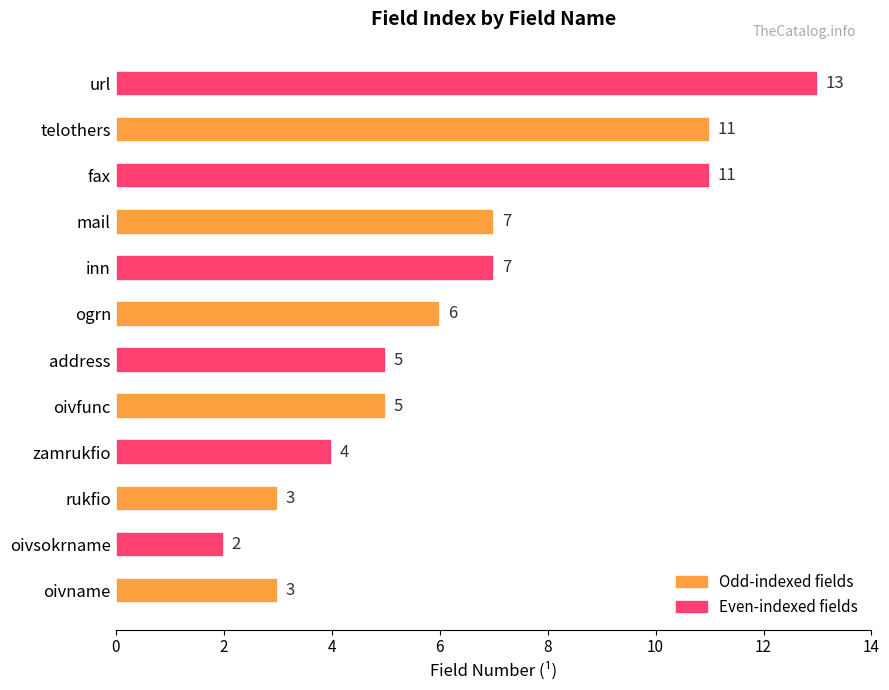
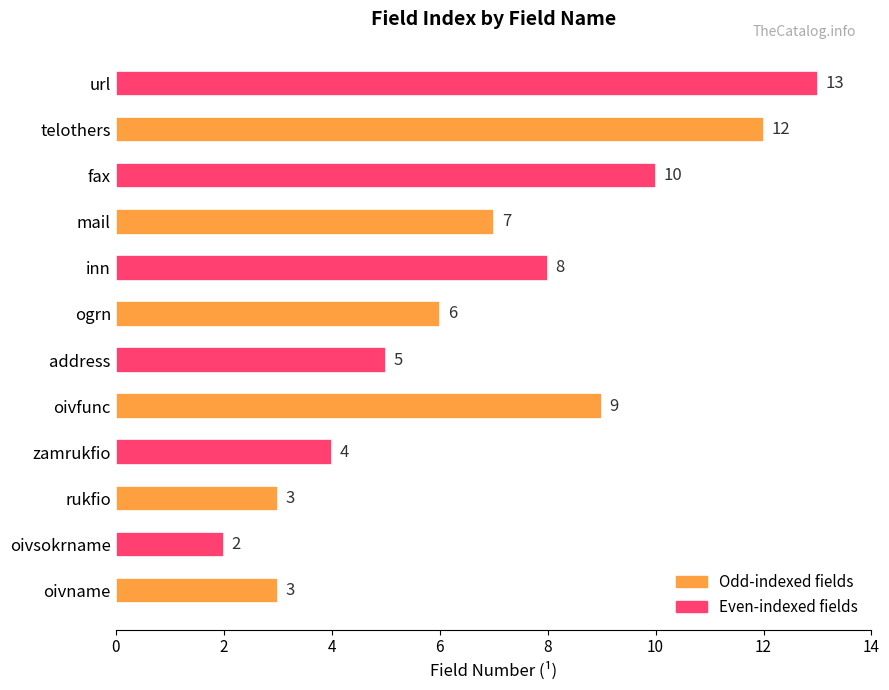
  {
    "url": 13,
-   "telothers": 11,
-   "fax": 11,
+   "telothers": 12,
+   "fax": 10,
    "mail": 7,
-   "inn": 7,
+   "inn": 8,
    "ogrn": 6,
    "address": 5,
-   "oivfunc": 5,
+   "oivfunc": 9,
    "zamrukfio": 4,
    "rukfio": 3,
    "oivsokrname": 2,
    "oivname": 3
  }
